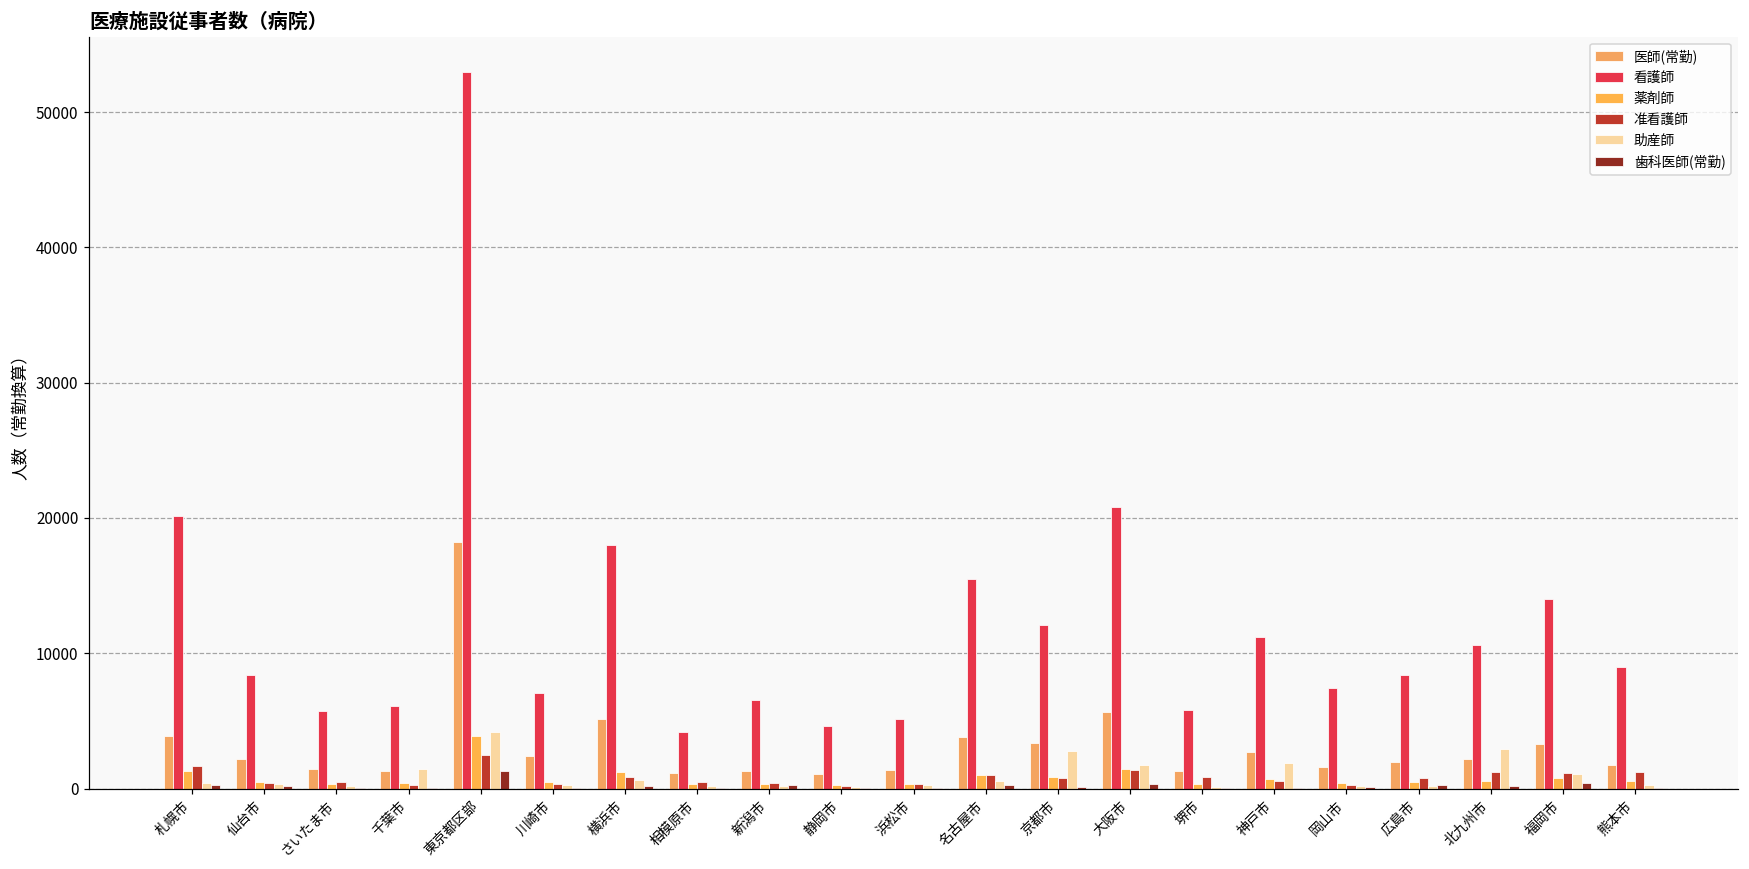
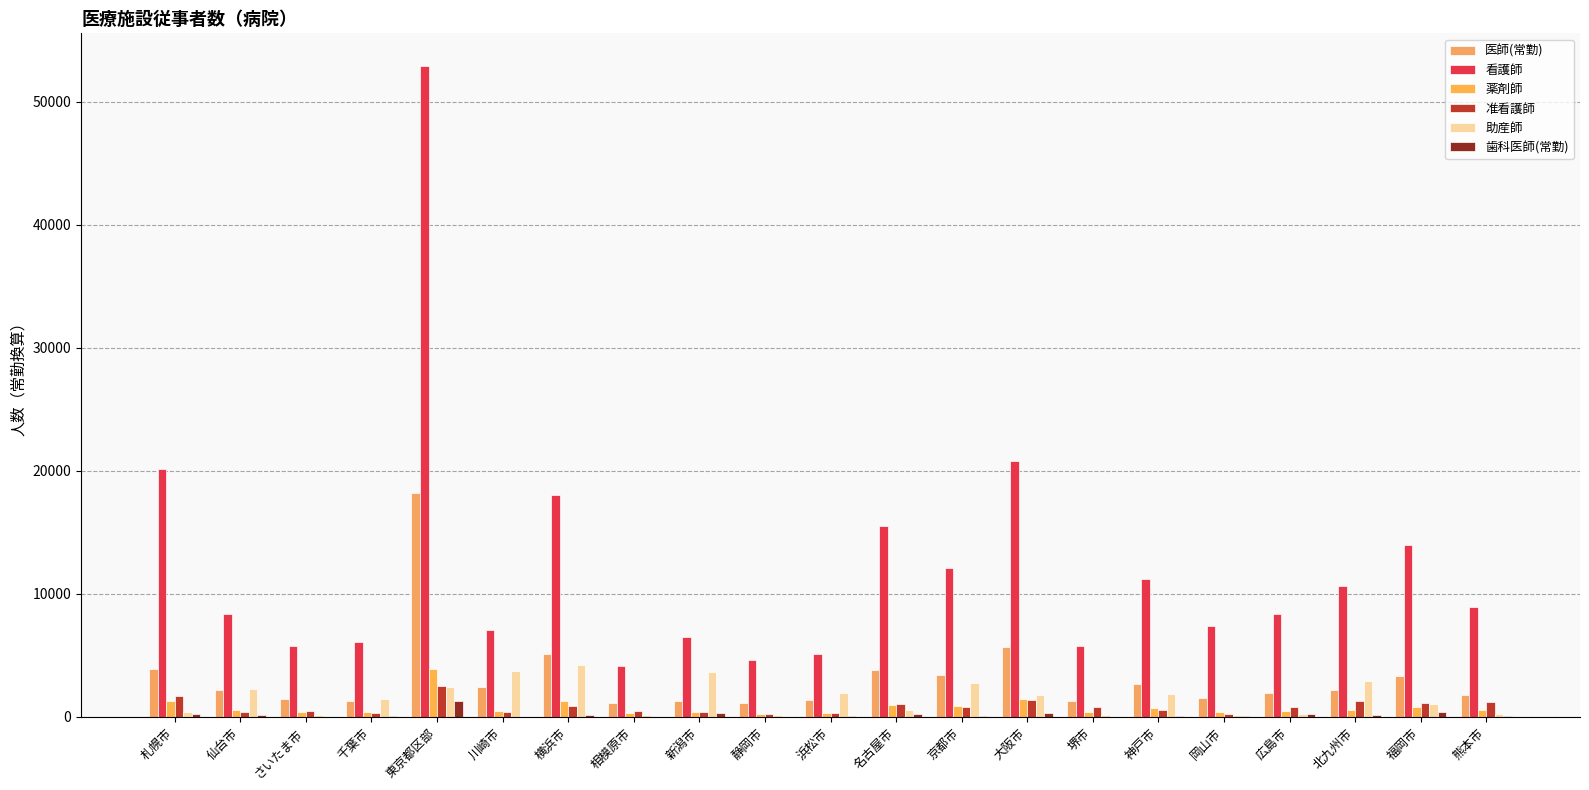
  {
    "助産師": {
      "札幌市": 400,
-     "仙台市": 300,
+     "仙台市": 2300,
      "千葉市": 1500,
-     "東京都区部": 4100,
-     "川崎市": 300,
-     "横浜市": 700,
-     "新潟市": 200,
-     "浜松市": 300,
+     "東京都区部": 2400,
+     "川崎市": 3700,
+     "横浜市": 4200,
+     "新潟市": 3700,
+     "浜松市": 1900,
      "名古屋市": 500,
      "京都市": 2800,
      "大阪市": 1800,
      "神戸市": 1900,
      "北九州市": 2900,
      "福岡市": 1100,
      "熊本市": 200
    }
  }
